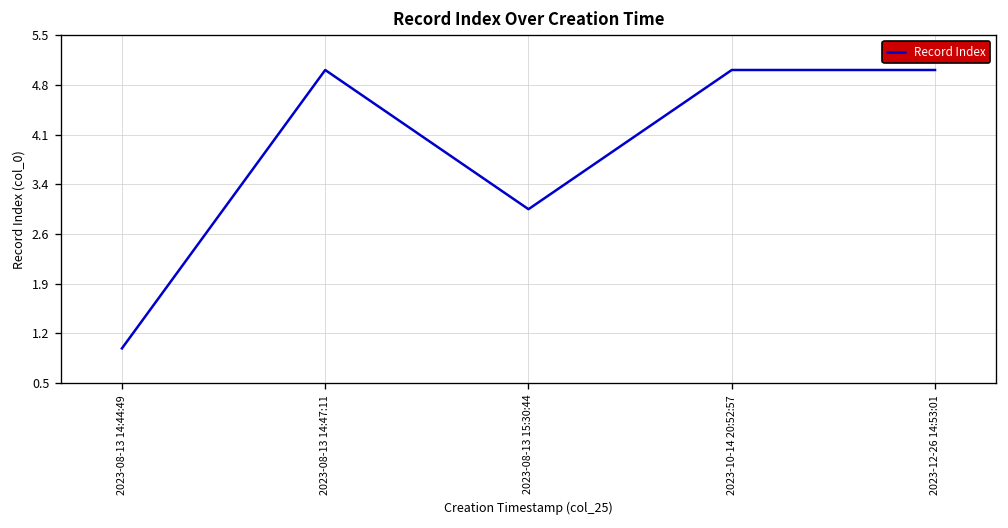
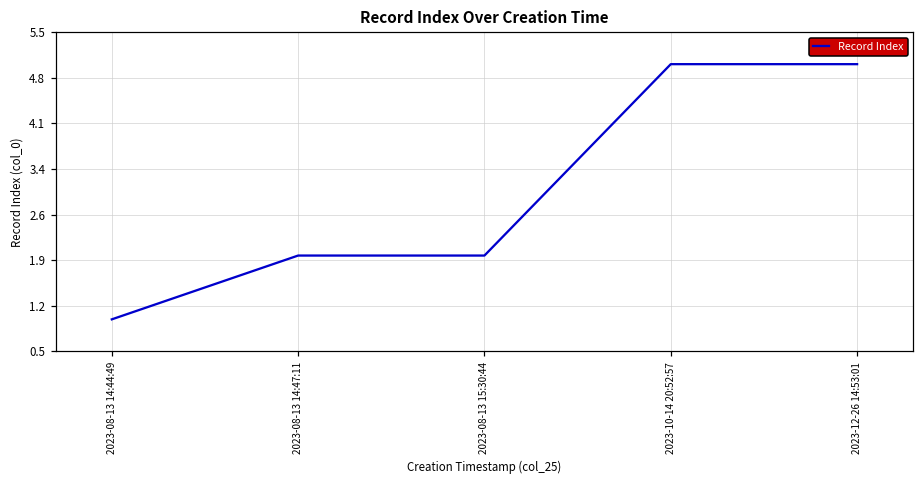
  {
    "2023-08-13 14:44:49": 1,
-   "2023-08-13 14:47:11": 5,
-   "2023-08-13 15:30:44": 3,
+   "2023-08-13 14:47:11": 2,
+   "2023-08-13 15:30:44": 2,
    "2023-10-14 20:52:57": 5,
    "2023-12-26 14:53:01": 5
  }
